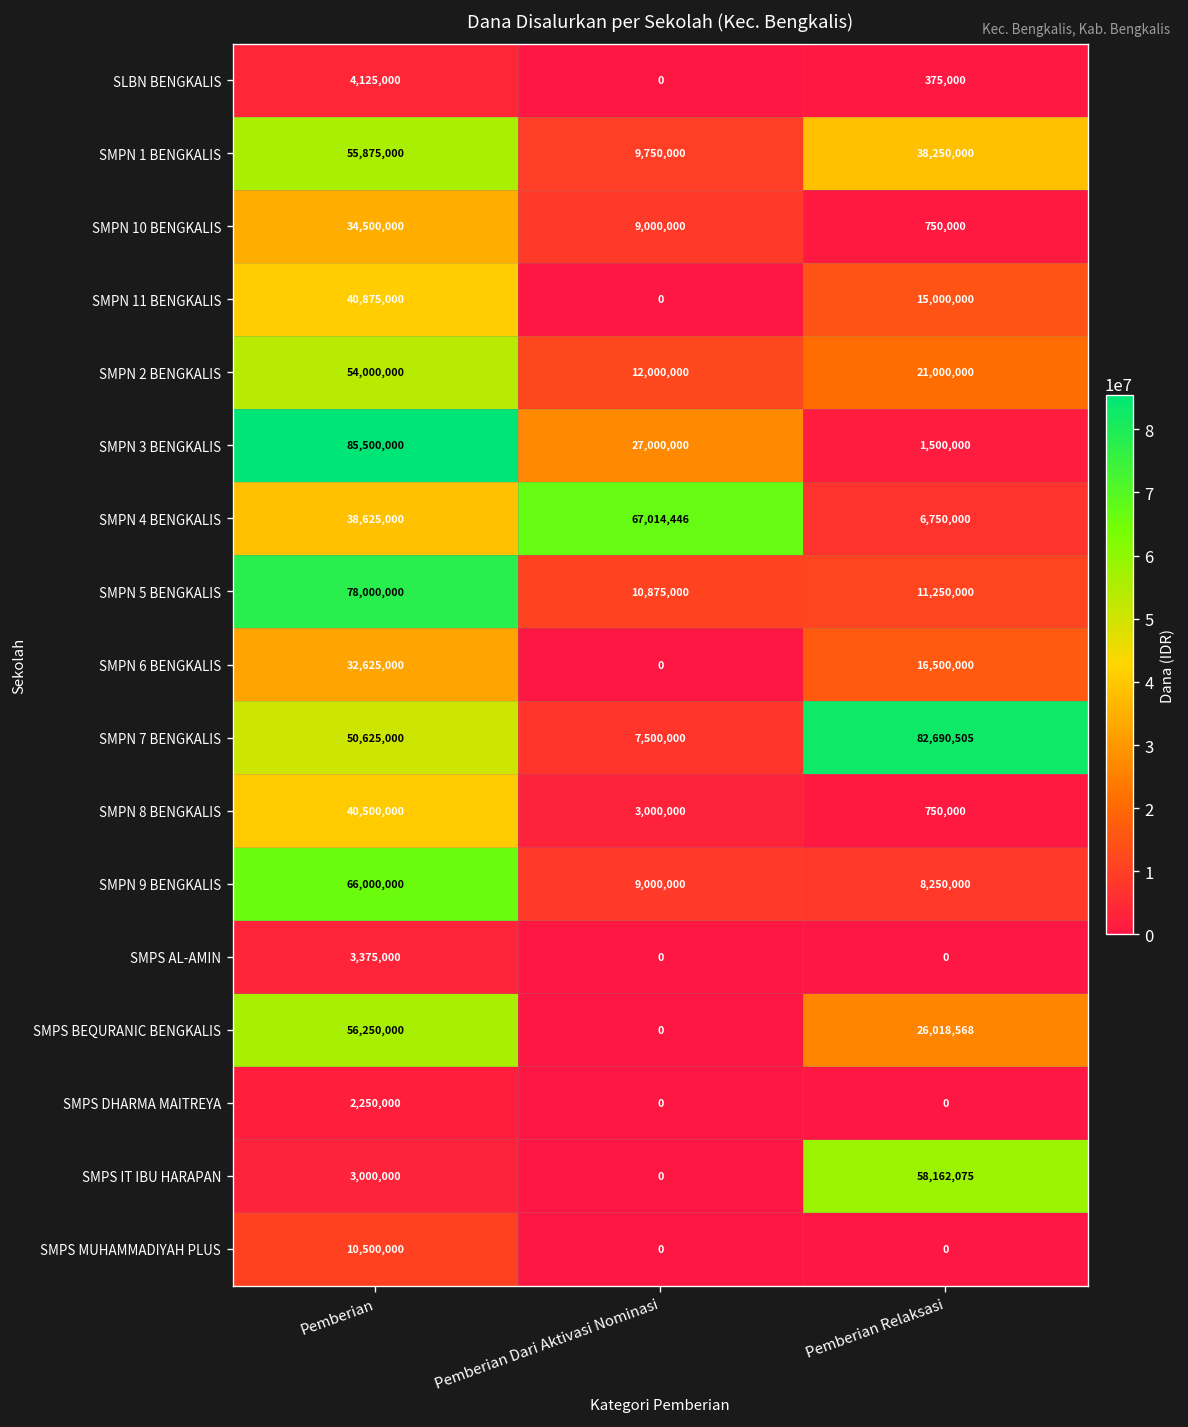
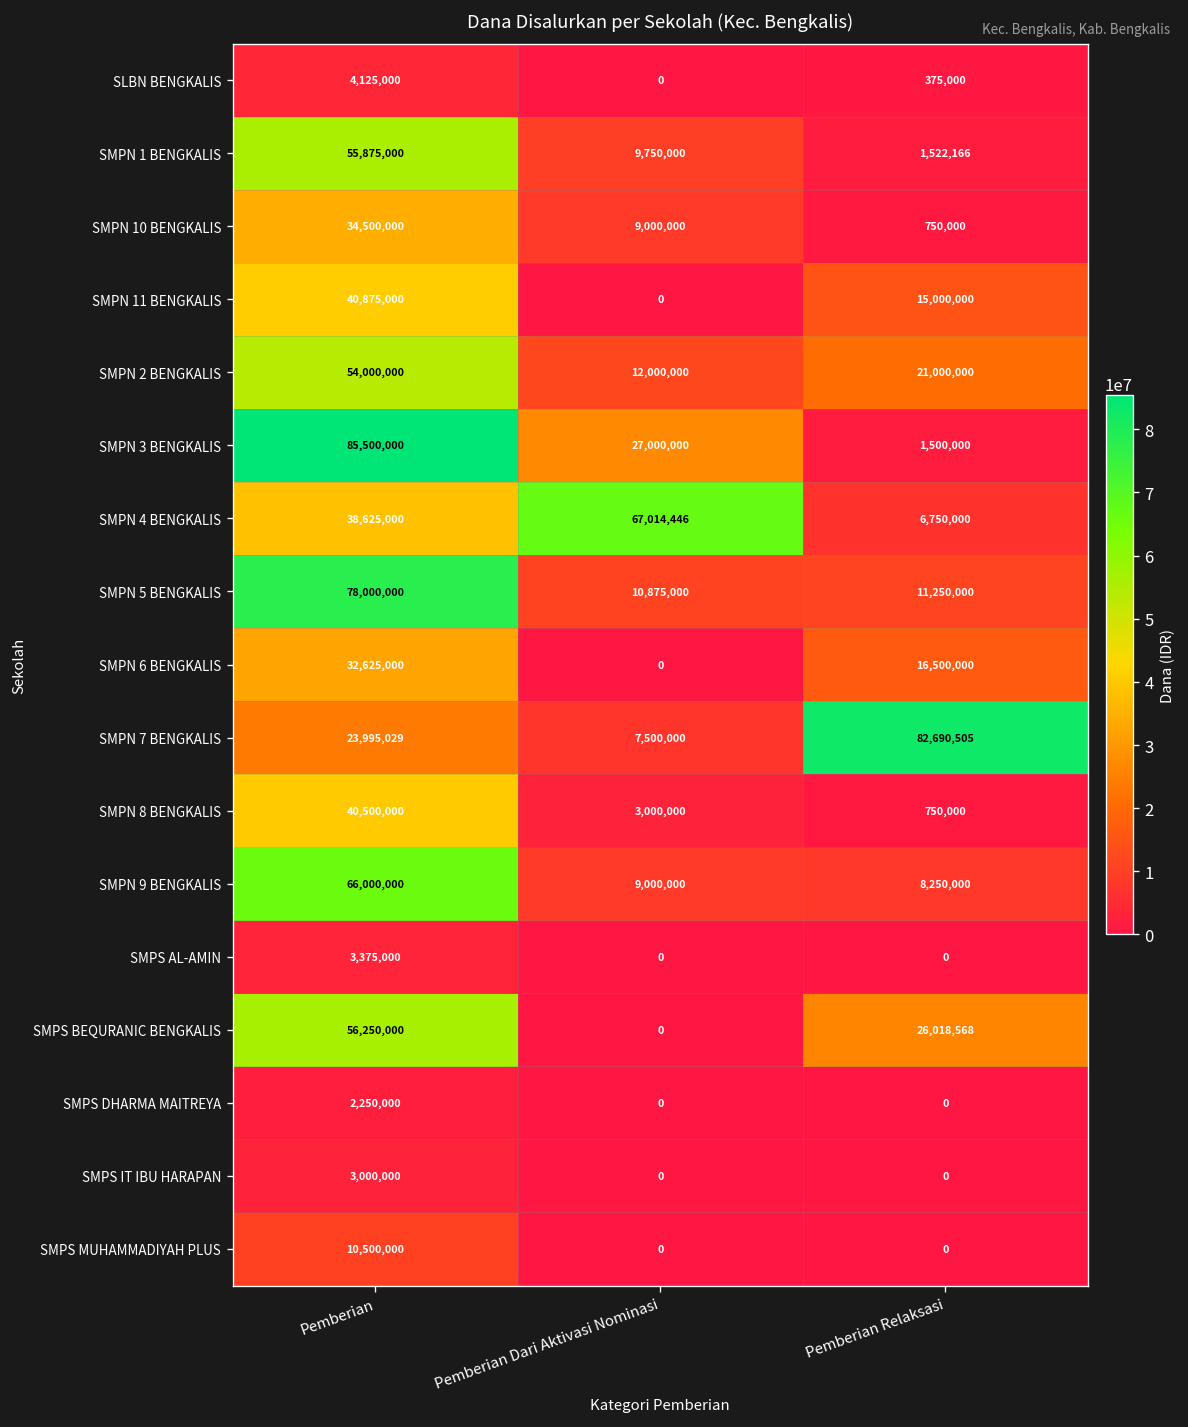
  {
    "SLBN BENGKALIS": {
      "Pemberian": "4,125,000",
      "Pemberian Dari Aktivasi Nominasi": "0",
      "Pemberian Relaksasi": "375,000"
    },
    "SMPN 1 BENGKALIS": {
      "Pemberian": "55,875,000",
      "Pemberian Dari Aktivasi Nominasi": "9,750,000",
-     "Pemberian Relaksasi": "38,250,000"
+     "Pemberian Relaksasi": "1,522,166"
    },
    "SMPN 10 BENGKALIS": {
      "Pemberian": "34,500,000",
      "Pemberian Dari Aktivasi Nominasi": "9,000,000",
      "Pemberian Relaksasi": "750,000"
    },
    "SMPN 11 BENGKALIS": {
      "Pemberian": "40,875,000",
      "Pemberian Dari Aktivasi Nominasi": "0",
      "Pemberian Relaksasi": "15,000,000"
    },
    "SMPN 2 BENGKALIS": {
      "Pemberian": "54,000,000",
      "Pemberian Dari Aktivasi Nominasi": "12,000,000",
      "Pemberian Relaksasi": "21,000,000"
    },
    "SMPN 3 BENGKALIS": {
      "Pemberian": "85,500,000",
      "Pemberian Dari Aktivasi Nominasi": "27,000,000",
      "Pemberian Relaksasi": "1,500,000"
    },
    "SMPN 4 BENGKALIS": {
      "Pemberian": "38,625,000",
      "Pemberian Dari Aktivasi Nominasi": "67,014,446",
      "Pemberian Relaksasi": "6,750,000"
    },
    "SMPN 5 BENGKALIS": {
      "Pemberian": "78,000,000",
      "Pemberian Dari Aktivasi Nominasi": "10,875,000",
      "Pemberian Relaksasi": "11,250,000"
    },
    "SMPN 6 BENGKALIS": {
      "Pemberian": "32,625,000",
      "Pemberian Dari Aktivasi Nominasi": "0",
      "Pemberian Relaksasi": "16,500,000"
    },
    "SMPN 7 BENGKALIS": {
-     "Pemberian": "50,625,000",
+     "Pemberian": "23,995,029",
      "Pemberian Dari Aktivasi Nominasi": "7,500,000",
      "Pemberian Relaksasi": "82,690,505"
    },
    "SMPN 8 BENGKALIS": {
      "Pemberian": "40,500,000",
      "Pemberian Dari Aktivasi Nominasi": "3,000,000",
      "Pemberian Relaksasi": "750,000"
    },
    "SMPN 9 BENGKALIS": {
      "Pemberian": "66,000,000",
      "Pemberian Dari Aktivasi Nominasi": "9,000,000",
      "Pemberian Relaksasi": "8,250,000"
    },
    "SMPS AL-AMIN": {
      "Pemberian": "3,375,000",
      "Pemberian Dari Aktivasi Nominasi": "0",
      "Pemberian Relaksasi": "0"
    },
    "SMPS BEQURANIC BENGKALIS": {
      "Pemberian": "56,250,000",
      "Pemberian Dari Aktivasi Nominasi": "0",
      "Pemberian Relaksasi": "26,018,568"
    },
    "SMPS DHARMA MAITREYA": {
      "Pemberian": "2,250,000",
      "Pemberian Dari Aktivasi Nominasi": "0",
      "Pemberian Relaksasi": "0"
    },
    "SMPS IT IBU HARAPAN": {
      "Pemberian": "3,000,000",
      "Pemberian Dari Aktivasi Nominasi": "0",
-     "Pemberian Relaksasi": "58,162,075"
+     "Pemberian Relaksasi": "0"
    },
    "SMPS MUHAMMADIYAH PLUS": {
      "Pemberian": "10,500,000",
      "Pemberian Dari Aktivasi Nominasi": "0",
      "Pemberian Relaksasi": "0"
    }
  }
